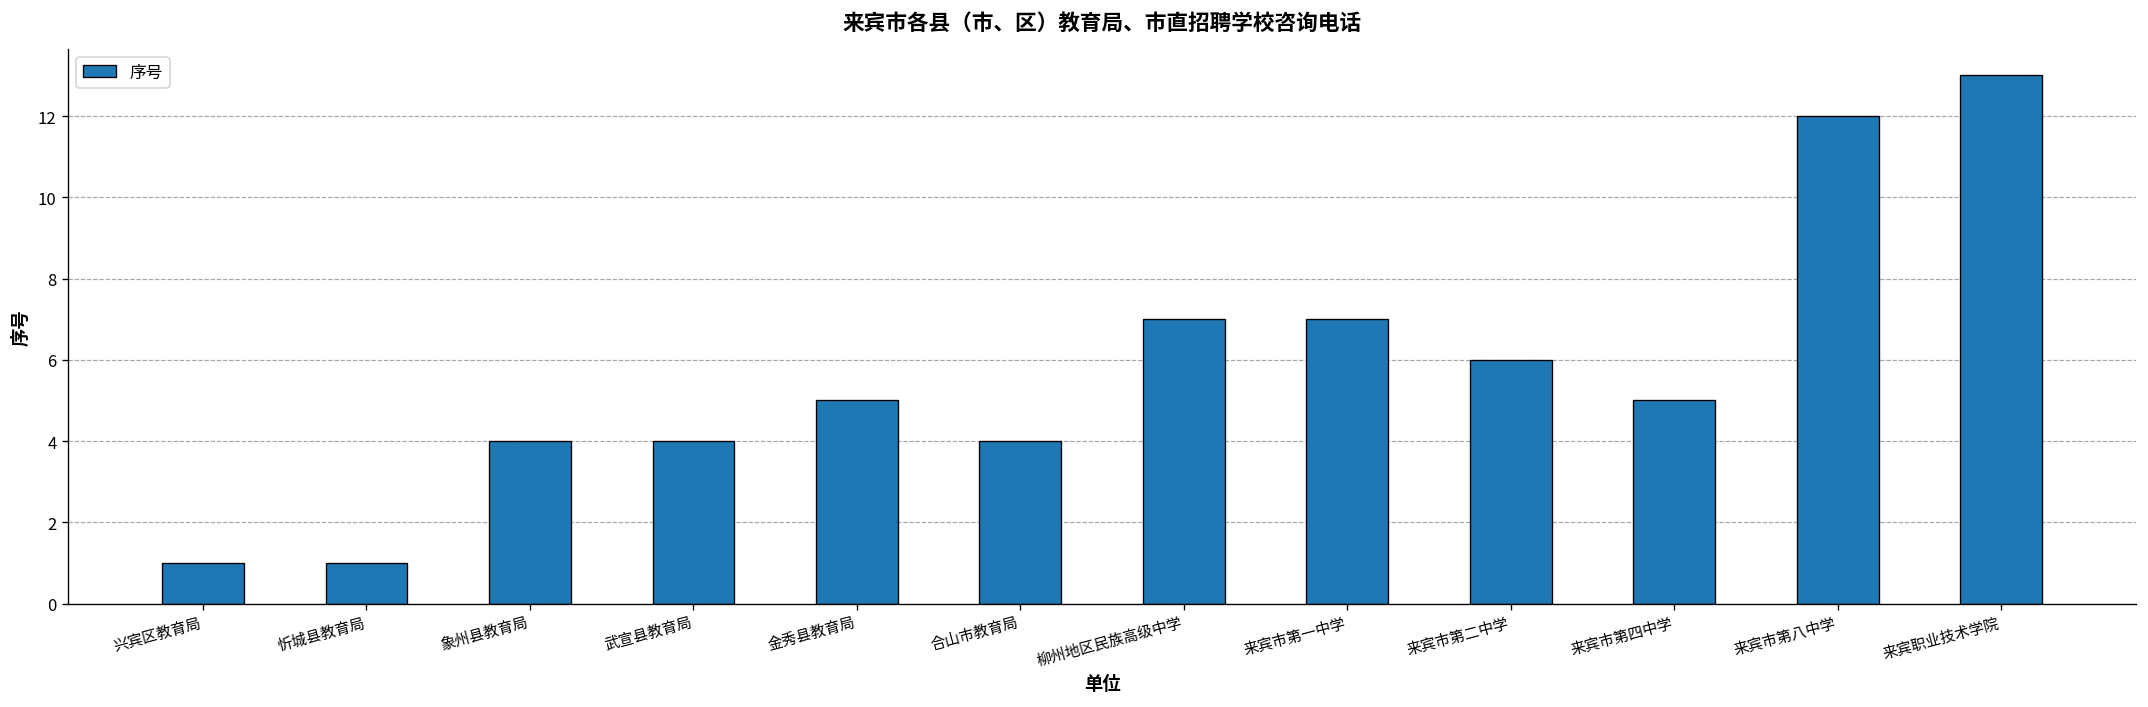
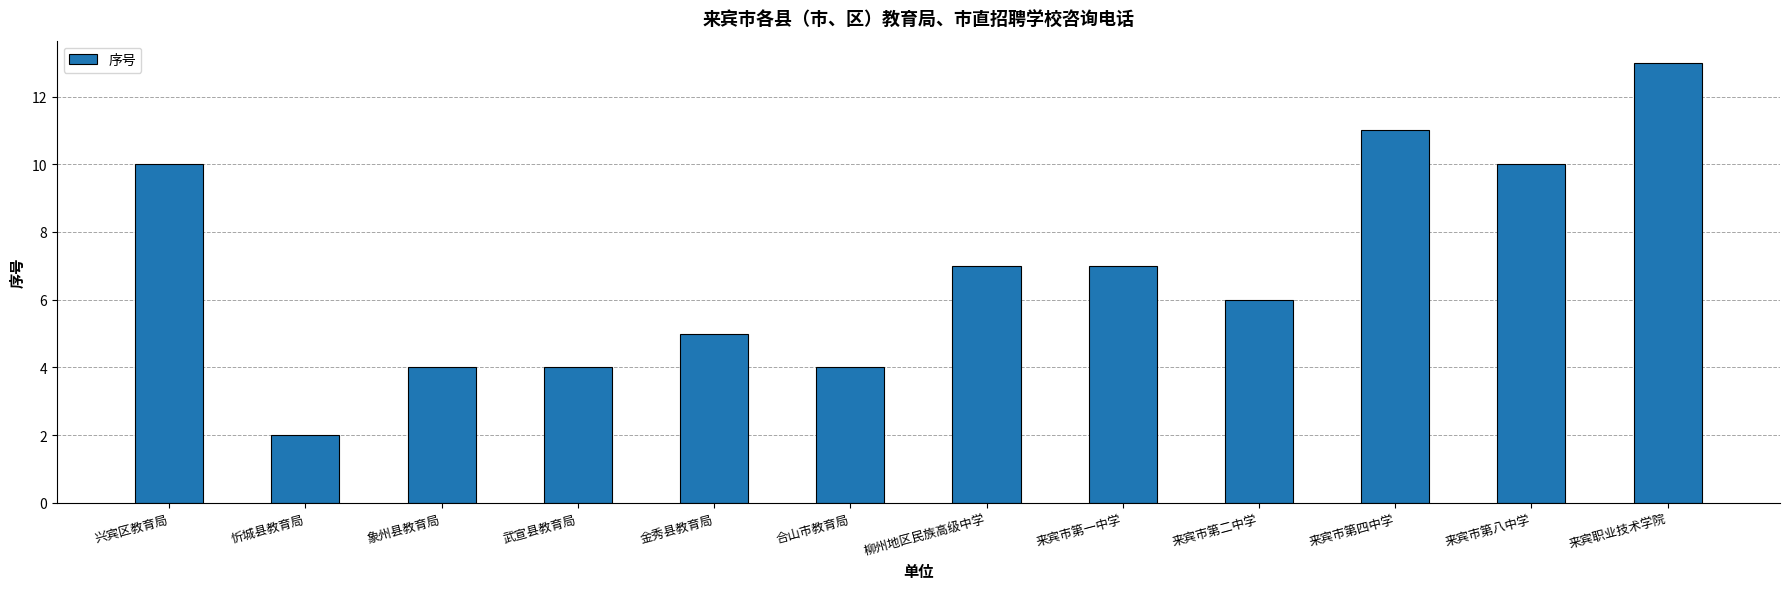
  {
-   "兴宾区教育局": 1,
-   "忻城县教育局": 1,
+   "兴宾区教育局": 10,
+   "忻城县教育局": 2,
    "象州县教育局": 4,
    "武宣县教育局": 4,
    "金秀县教育局": 5,
    "合山市教育局": 4,
    "柳州地区民族高级中学": 7,
    "来宾市第一中学": 7,
    "来宾市第二中学": 6,
-   "来宾市第四中学": 5,
-   "来宾市第八中学": 12,
+   "来宾市第四中学": 11,
+   "来宾市第八中学": 10,
    "来宾职业技术学院": 13
  }
